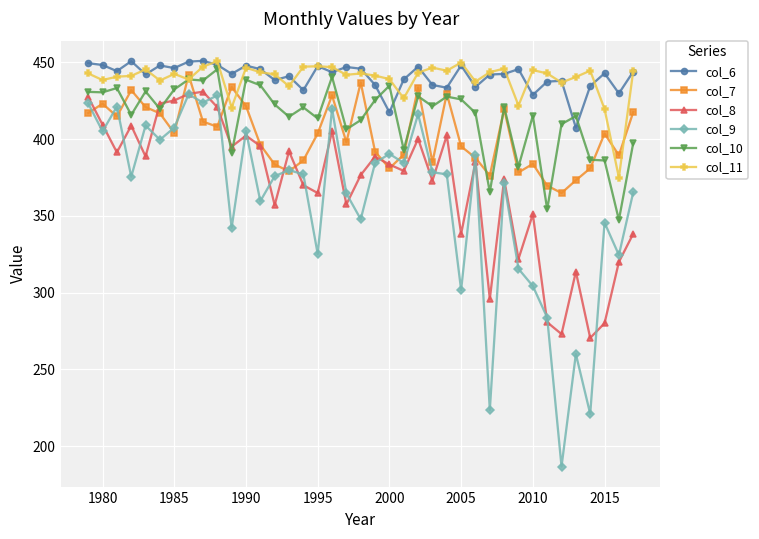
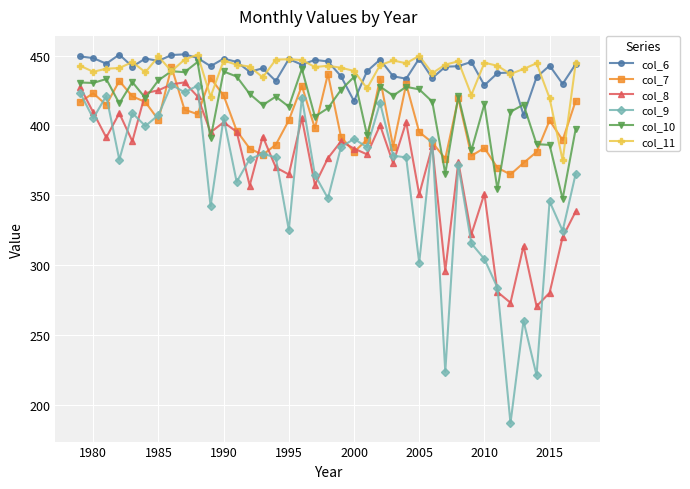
  {
    "col_6": {
      "1980": 448,
      "1985": 446,
      "2000": 418,
      "2005": 448,
      "2010": 429,
      "2015": 443
    },
    "col_7": {
      "1980": 423,
      "1985": 404,
      "1990": 422,
      "1995": 404,
      "2000": 381,
      "2005": 395,
      "2010": 384,
      "2015": 404
    },
    "col_8": {
      "1980": 409,
      "1985": 425,
      "1990": 402,
      "1995": 365,
      "2000": 384,
-     "2005": 338,
+     "2005": 351,
      "2010": 351,
      "2015": 280
    },
    "col_9": {
      "1980": 405,
      "1985": 408,
      "1990": 405,
      "1995": 325,
      "2000": 390,
      "2005": 302,
      "2010": 304,
      "2015": 346
    },
    "col_10": {
      "1980": 431,
      "1985": 432,
      "1990": 439,
      "1995": 414,
      "2000": 435,
      "2005": 426,
      "2010": 415,
      "2015": 386
    },
    "col_11": {
      "1980": 439,
-     "1985": 443,
+     "1985": 450,
      "2000": 439,
      "2005": 450,
      "2010": 445,
      "2015": 420
    }
  }
